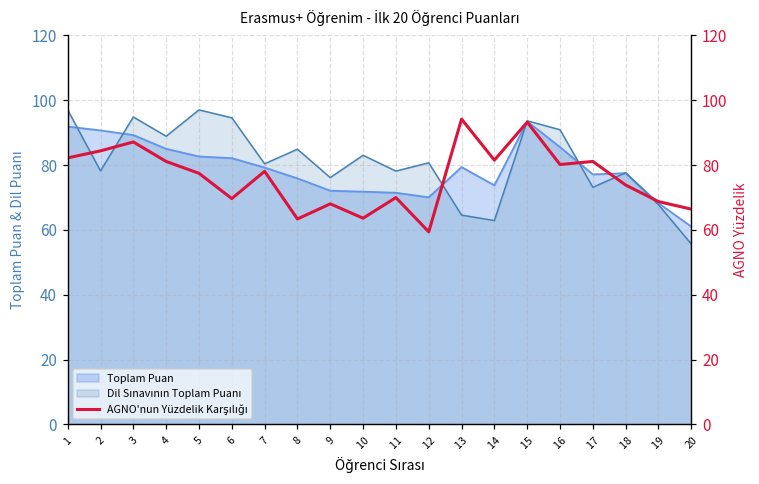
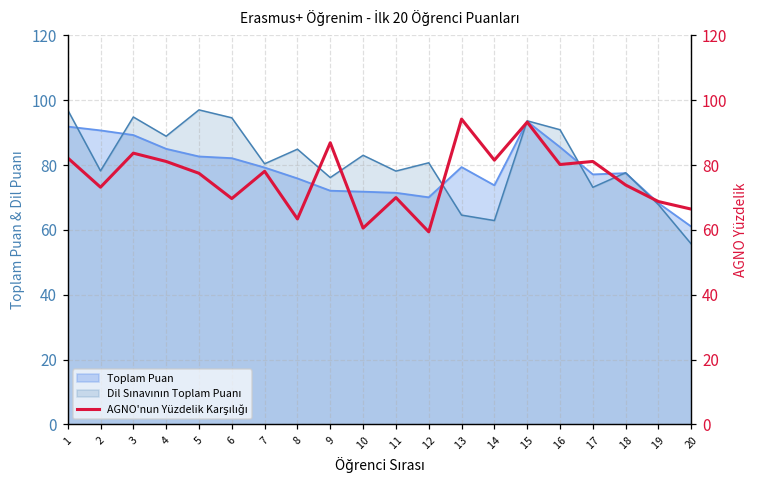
  {
    "AGNO'nun Yüzdelik Karşılığı": {
      "1": 82,
-     "2": 84,
-     "3": 87,
+     "2": 73,
+     "3": 84,
      "4": 81,
      "5": 77,
      "6": 70,
      "7": 78,
      "8": 63,
-     "9": 68,
-     "10": 64,
+     "9": 87,
+     "10": 61,
      "11": 70,
      "12": 59,
      "13": 94,
      "14": 82,
      "15": 93,
      "16": 80,
      "17": 81,
      "18": 74,
      "19": 69,
      "20": 66
    }
  }
